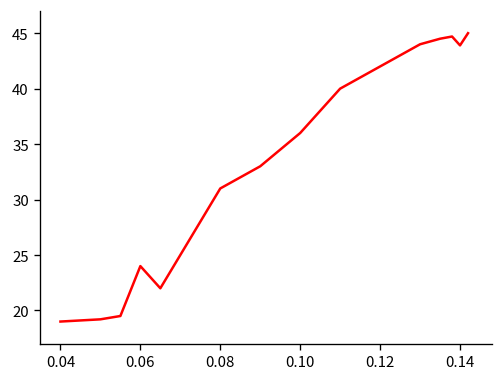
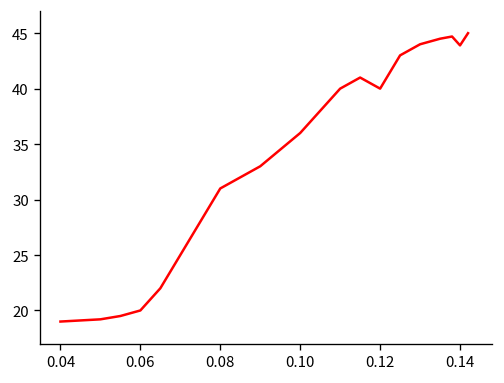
  {
    "0.04": 19,
-   "0.06": 24,
+   "0.06": 20,
    "0.08": 31,
    "0.10": 36,
-   "0.12": 42,
+   "0.12": 40,
    "0.14": 44
  }
